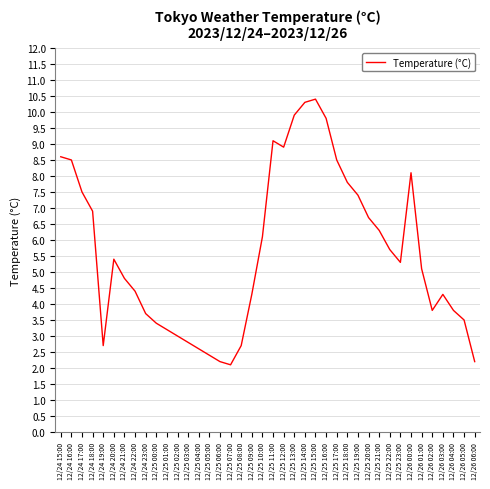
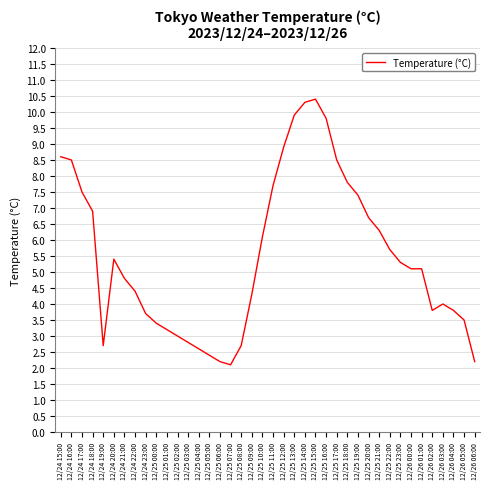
  {
    "12/24 15:00": 8.6,
    "12/24 16:00": 8.5,
    "12/24 17:00": 7.5,
    "12/24 18:00": 6.9,
    "12/24 19:00": 2.7,
    "12/24 20:00": 5.4,
    "12/24 21:00": 4.8,
    "12/24 22:00": 4.4,
    "12/24 23:00": 3.7,
    "12/25 00:00": 3.4,
    "12/25 01:00": 3.2,
    "12/25 02:00": 3.0,
    "12/25 03:00": 2.8,
    "12/25 04:00": 2.6,
    "12/25 05:00": 2.4,
    "12/25 06:00": 2.2,
    "12/25 07:00": 2.1,
    "12/25 08:00": 2.7,
    "12/25 09:00": 4.3,
    "12/25 10:00": 6.1,
-   "12/25 11:00": 9.1,
+   "12/25 11:00": 7.7,
    "12/25 12:00": 8.9,
    "12/25 13:00": 9.9,
    "12/25 14:00": 10.3,
    "12/25 15:00": 10.4,
    "12/25 16:00": 9.8,
    "12/25 17:00": 8.5,
    "12/25 18:00": 7.8,
    "12/25 19:00": 7.4,
    "12/25 20:00": 6.7,
    "12/25 21:00": 6.3,
    "12/25 22:00": 5.7,
    "12/25 23:00": 5.3,
-   "12/26 00:00": 8.1,
+   "12/26 00:00": 5.1,
    "12/26 01:00": 5.1,
    "12/26 02:00": 3.8,
-   "12/26 03:00": 4.3,
+   "12/26 03:00": 4.0,
    "12/26 04:00": 3.8,
    "12/26 05:00": 3.5,
    "12/26 06:00": 2.2
  }
